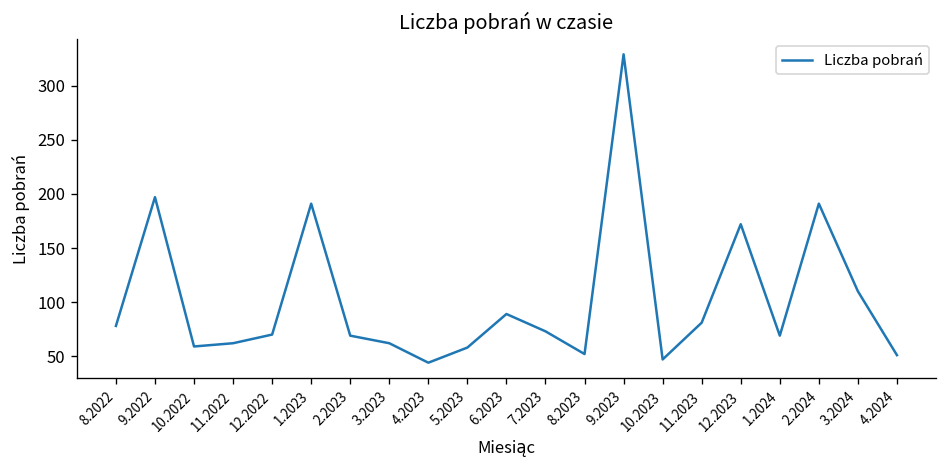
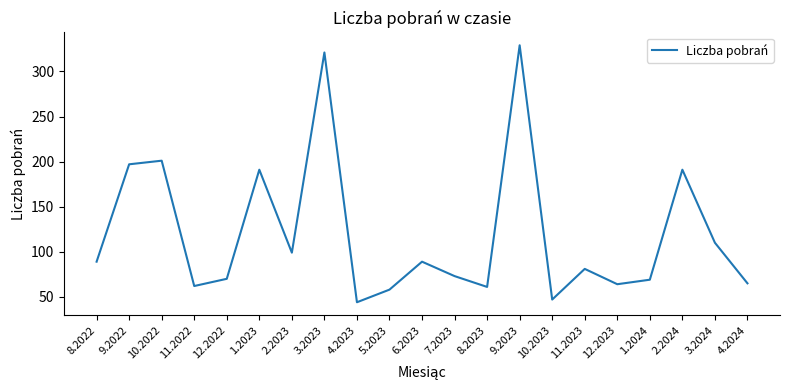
  {
-   "8.2022": 80,
+   "8.2022": 90,
    "9.2022": 200,
-   "10.2022": 60,
+   "10.2022": 200,
    "11.2022": 60,
    "12.2022": 70,
    "1.2023": 190,
-   "2.2023": 70,
-   "3.2023": 60,
+   "2.2023": 100,
+   "3.2023": 320,
    "4.2023": 40,
    "5.2023": 60,
    "6.2023": 90,
    "7.2023": 70,
-   "8.2023": 50,
+   "8.2023": 60,
    "9.2023": 330,
    "10.2023": 50,
    "11.2023": 80,
-   "12.2023": 170,
+   "12.2023": 60,
    "1.2024": 70,
    "2.2024": 190,
    "3.2024": 110,
-   "4.2024": 50
+   "4.2024": 70
  }
